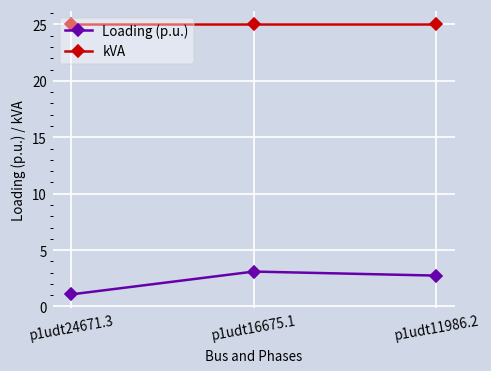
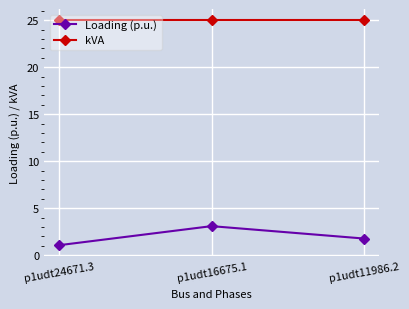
  {
    "Loading (p.u.)": {
      "p1udt24671.3": 1,
      "p1udt16675.1": 3,
-     "p1udt11986.2": 3
+     "p1udt11986.2": 2
    },
    "kVA": {
      "p1udt16675.1": 25,
      "p1udt11986.2": 25
    }
  }
